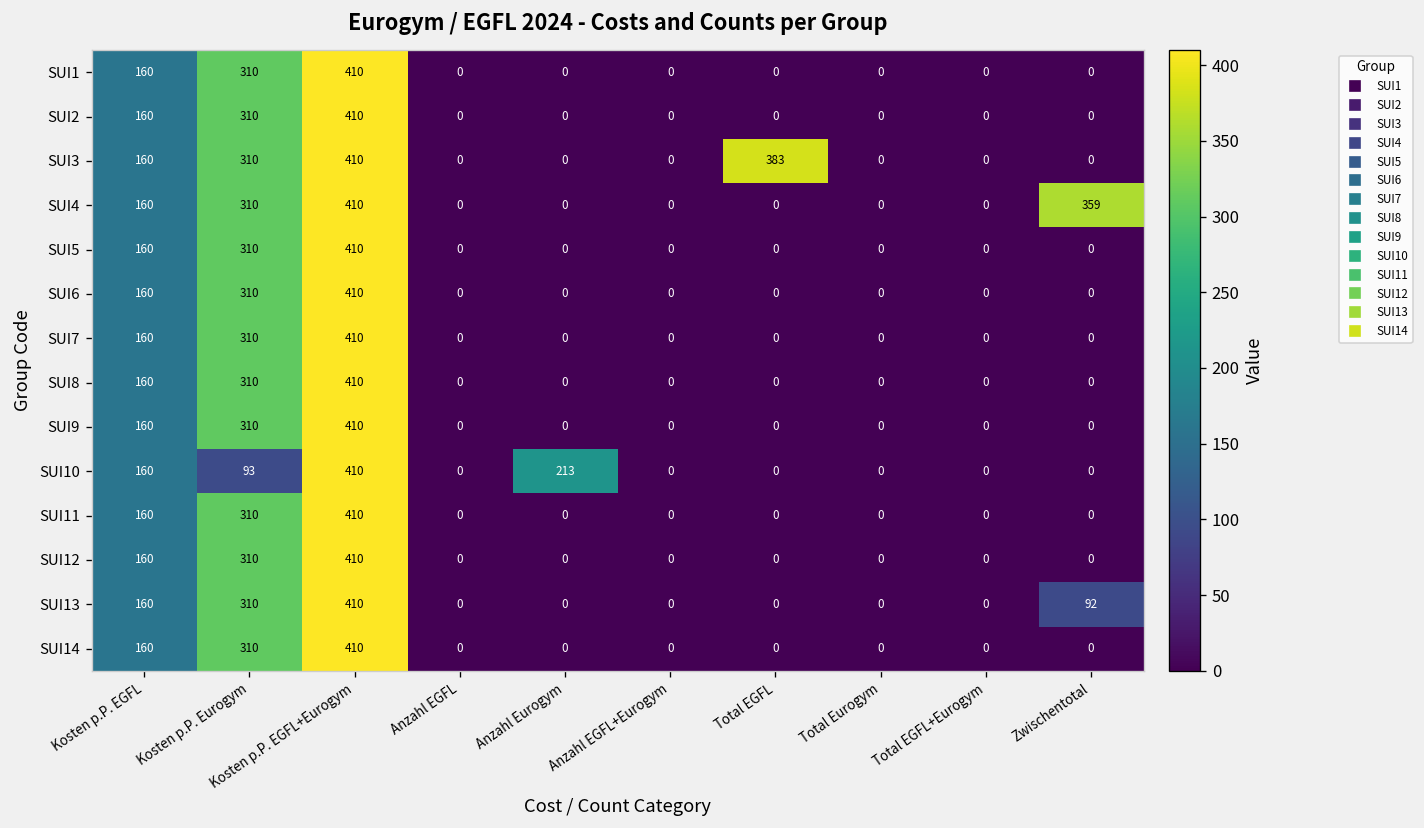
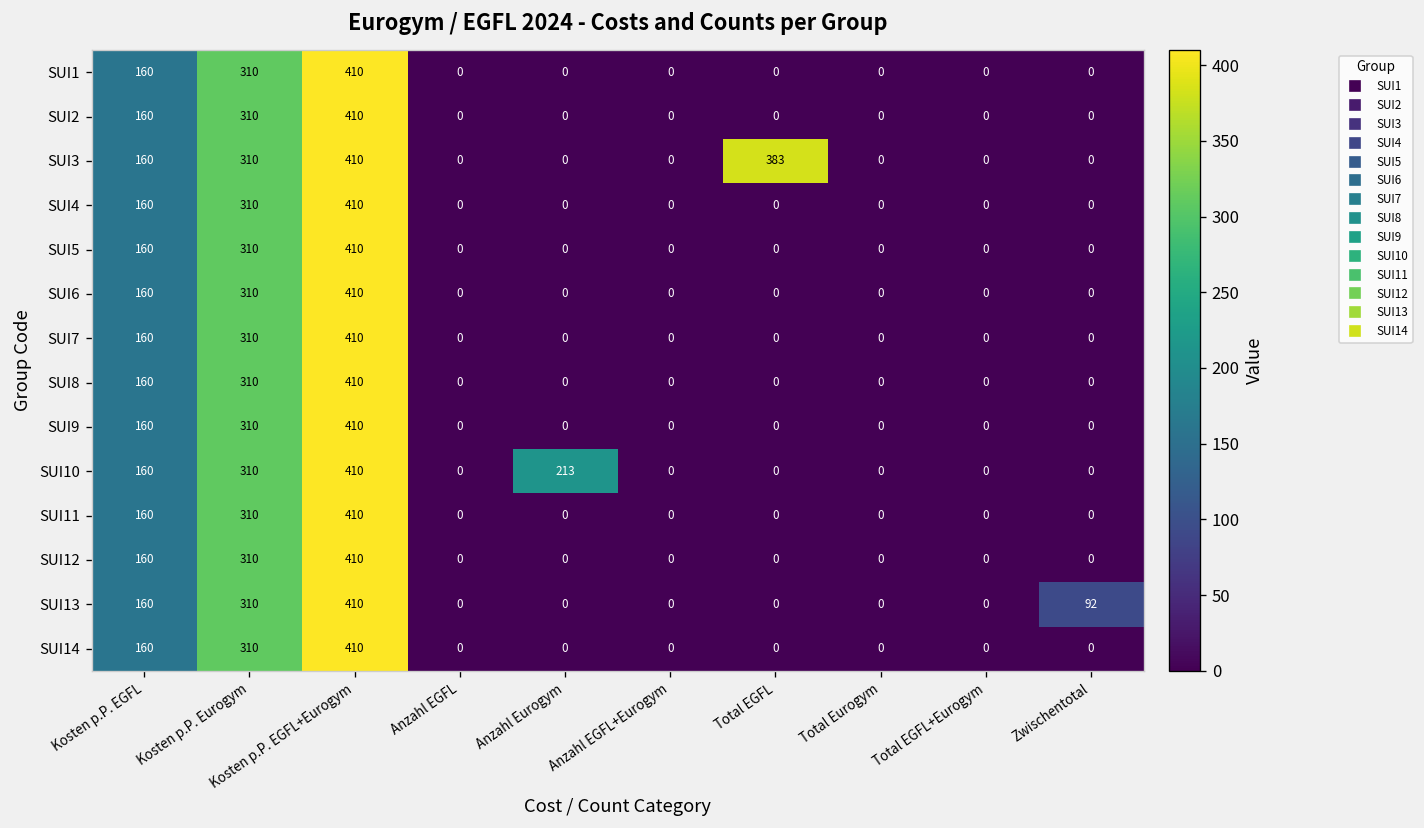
  {
    "SUI1": {
      "Kosten p.P. EGFL": 160,
      "Kosten p.P. Eurogym": 310,
      "Kosten p.P. EGFL+Eurogym": 410,
      "Anzahl EGFL": 0,
      "Anzahl Eurogym": 0,
      "Anzahl EGFL+Eurogym": 0,
      "Total EGFL": 0,
      "Total Eurogym": 0,
      "Total EGFL+Eurogym": 0,
      "Zwischentotal": 0
    },
    "SUI2": {
      "Kosten p.P. EGFL": 160,
      "Kosten p.P. Eurogym": 310,
      "Kosten p.P. EGFL+Eurogym": 410,
      "Anzahl EGFL": 0,
      "Anzahl Eurogym": 0,
      "Anzahl EGFL+Eurogym": 0,
      "Total EGFL": 0,
      "Total Eurogym": 0,
      "Total EGFL+Eurogym": 0,
      "Zwischentotal": 0
    },
    "SUI3": {
      "Kosten p.P. EGFL": 160,
      "Kosten p.P. Eurogym": 310,
      "Kosten p.P. EGFL+Eurogym": 410,
      "Anzahl EGFL": 0,
      "Anzahl Eurogym": 0,
      "Anzahl EGFL+Eurogym": 0,
      "Total EGFL": 383,
      "Total Eurogym": 0,
      "Total EGFL+Eurogym": 0,
      "Zwischentotal": 0
    },
    "SUI4": {
      "Kosten p.P. EGFL": 160,
      "Kosten p.P. Eurogym": 310,
      "Kosten p.P. EGFL+Eurogym": 410,
      "Anzahl EGFL": 0,
      "Anzahl Eurogym": 0,
      "Anzahl EGFL+Eurogym": 0,
      "Total EGFL": 0,
      "Total Eurogym": 0,
      "Total EGFL+Eurogym": 0,
-     "Zwischentotal": 359
+     "Zwischentotal": 0
    },
    "SUI5": {
      "Kosten p.P. EGFL": 160,
      "Kosten p.P. Eurogym": 310,
      "Kosten p.P. EGFL+Eurogym": 410,
      "Anzahl EGFL": 0,
      "Anzahl Eurogym": 0,
      "Anzahl EGFL+Eurogym": 0,
      "Total EGFL": 0,
      "Total Eurogym": 0,
      "Total EGFL+Eurogym": 0,
      "Zwischentotal": 0
    },
    "SUI6": {
      "Kosten p.P. EGFL": 160,
      "Kosten p.P. Eurogym": 310,
      "Kosten p.P. EGFL+Eurogym": 410,
      "Anzahl EGFL": 0,
      "Anzahl Eurogym": 0,
      "Anzahl EGFL+Eurogym": 0,
      "Total EGFL": 0,
      "Total Eurogym": 0,
      "Total EGFL+Eurogym": 0,
      "Zwischentotal": 0
    },
    "SUI7": {
      "Kosten p.P. EGFL": 160,
      "Kosten p.P. Eurogym": 310,
      "Kosten p.P. EGFL+Eurogym": 410,
      "Anzahl EGFL": 0,
      "Anzahl Eurogym": 0,
      "Anzahl EGFL+Eurogym": 0,
      "Total EGFL": 0,
      "Total Eurogym": 0,
      "Total EGFL+Eurogym": 0,
      "Zwischentotal": 0
    },
    "SUI8": {
      "Kosten p.P. EGFL": 160,
      "Kosten p.P. Eurogym": 310,
      "Kosten p.P. EGFL+Eurogym": 410,
      "Anzahl EGFL": 0,
      "Anzahl Eurogym": 0,
      "Anzahl EGFL+Eurogym": 0,
      "Total EGFL": 0,
      "Total Eurogym": 0,
      "Total EGFL+Eurogym": 0,
      "Zwischentotal": 0
    },
    "SUI9": {
      "Kosten p.P. EGFL": 160,
      "Kosten p.P. Eurogym": 310,
      "Kosten p.P. EGFL+Eurogym": 410,
      "Anzahl EGFL": 0,
      "Anzahl Eurogym": 0,
      "Anzahl EGFL+Eurogym": 0,
      "Total EGFL": 0,
      "Total Eurogym": 0,
      "Total EGFL+Eurogym": 0,
      "Zwischentotal": 0
    },
    "SUI10": {
      "Kosten p.P. EGFL": 160,
-     "Kosten p.P. Eurogym": 93,
+     "Kosten p.P. Eurogym": 310,
      "Kosten p.P. EGFL+Eurogym": 410,
      "Anzahl EGFL": 0,
      "Anzahl Eurogym": 213,
      "Anzahl EGFL+Eurogym": 0,
      "Total EGFL": 0,
      "Total Eurogym": 0,
      "Total EGFL+Eurogym": 0,
      "Zwischentotal": 0
    },
    "SUI11": {
      "Kosten p.P. EGFL": 160,
      "Kosten p.P. Eurogym": 310,
      "Kosten p.P. EGFL+Eurogym": 410,
      "Anzahl EGFL": 0,
      "Anzahl Eurogym": 0,
      "Anzahl EGFL+Eurogym": 0,
      "Total EGFL": 0,
      "Total Eurogym": 0,
      "Total EGFL+Eurogym": 0,
      "Zwischentotal": 0
    },
    "SUI12": {
      "Kosten p.P. EGFL": 160,
      "Kosten p.P. Eurogym": 310,
      "Kosten p.P. EGFL+Eurogym": 410,
      "Anzahl EGFL": 0,
      "Anzahl Eurogym": 0,
      "Anzahl EGFL+Eurogym": 0,
      "Total EGFL": 0,
      "Total Eurogym": 0,
      "Total EGFL+Eurogym": 0,
      "Zwischentotal": 0
    },
    "SUI13": {
      "Kosten p.P. EGFL": 160,
      "Kosten p.P. Eurogym": 310,
      "Kosten p.P. EGFL+Eurogym": 410,
      "Anzahl EGFL": 0,
      "Anzahl Eurogym": 0,
      "Anzahl EGFL+Eurogym": 0,
      "Total EGFL": 0,
      "Total Eurogym": 0,
      "Total EGFL+Eurogym": 0,
      "Zwischentotal": 92
    },
    "SUI14": {
      "Kosten p.P. EGFL": 160,
      "Kosten p.P. Eurogym": 310,
      "Kosten p.P. EGFL+Eurogym": 410,
      "Anzahl EGFL": 0,
      "Anzahl Eurogym": 0,
      "Anzahl EGFL+Eurogym": 0,
      "Total EGFL": 0,
      "Total Eurogym": 0,
      "Total EGFL+Eurogym": 0,
      "Zwischentotal": 0
    }
  }
